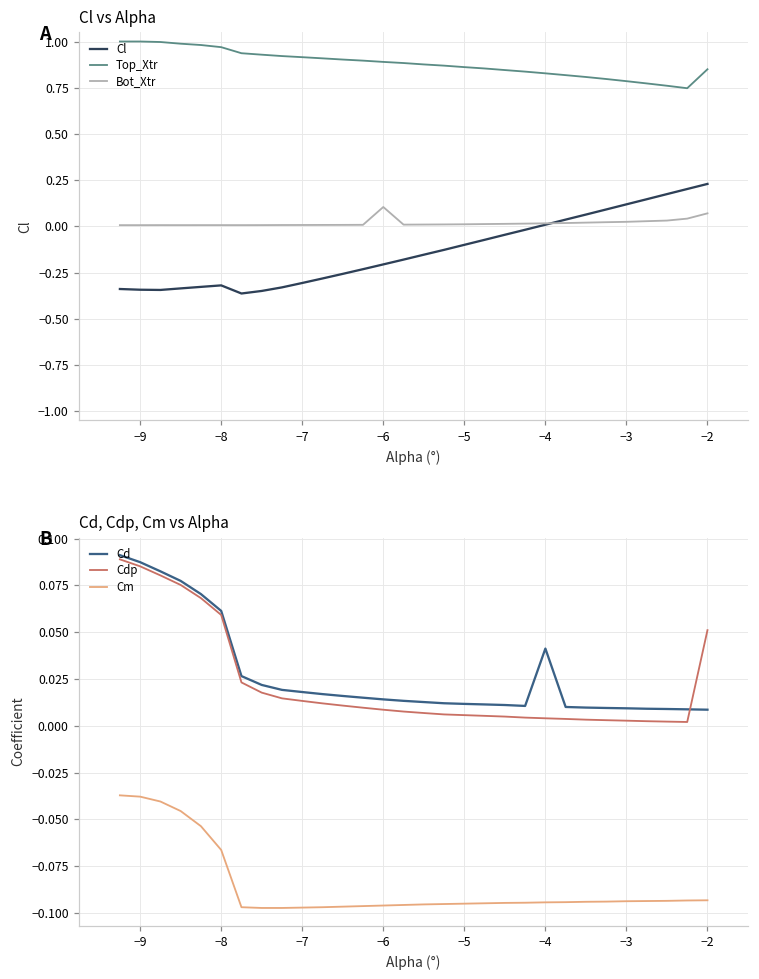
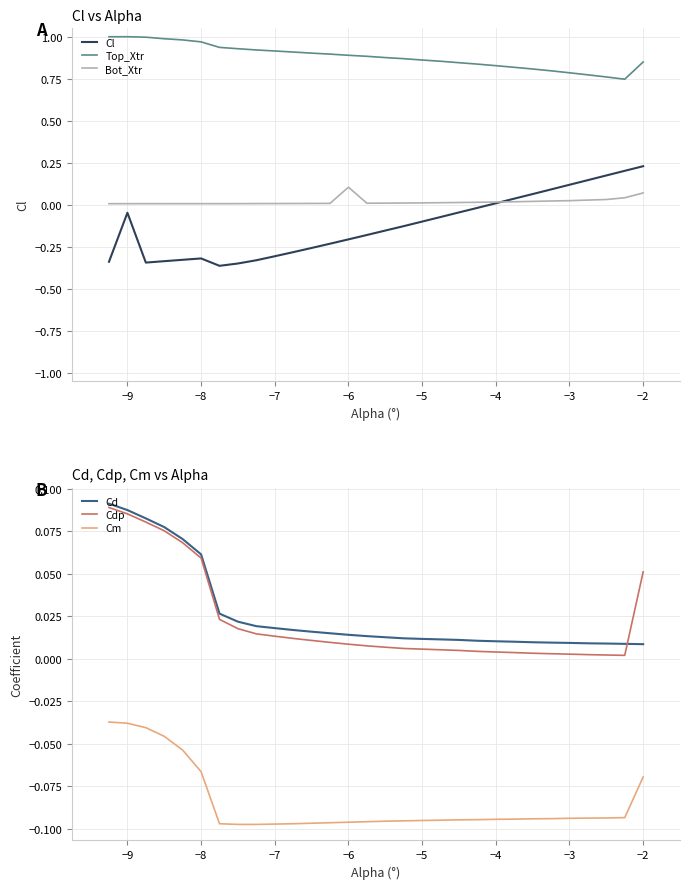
  {
    "Cl vs Alpha": {
      "Cl": {
-       "−9": -0.34,
+       "−9": -0.05,
        "−8": -0.32,
        "−7": -0.31,
        "−6": -0.21,
        "−5": -0.10,
        "−3": 0.12,
        "−2": 0.23
      },
      "Top_Xtr": {
        "−9": 1.00,
        "−8": 0.97,
        "−7": 0.92,
        "−6": 0.89,
        "−5": 0.86,
        "−4": 0.83,
        "−3": 0.79,
        "−2": 0.85
      },
      "Bot_Xtr": {
        "−9": 0.01,
        "−8": 0.01,
        "−7": 0.01,
        "−6": 0.10,
        "−5": 0.01,
        "−3": 0.02,
        "−2": 0.07
      }
    },
    "Cd, Cdp, Cm vs Alpha": {
      "Cd": {
        "−9": 0.087,
        "−8": 0.061,
        "−7": 0.018,
        "−6": 0.014,
        "−5": 0.012,
-       "−4": 0.041,
+       "−4": 0.010,
        "−3": 0.009,
        "−2": 0.009
      },
      "Cdp": {
        "−9": 0.085,
        "−8": 0.059,
        "−7": 0.013,
        "−6": 0.009,
        "−5": 0.006,
        "−4": 0.004,
        "−3": 0.003,
        "−2": 0.051
      },
      "Cm": {
        "−9": -0.038,
        "−8": -0.066,
        "−7": -0.097,
        "−6": -0.096,
        "−5": -0.095,
        "−4": -0.094,
        "−3": -0.094,
-       "−2": -0.093
+       "−2": -0.070
      }
    }
  }
